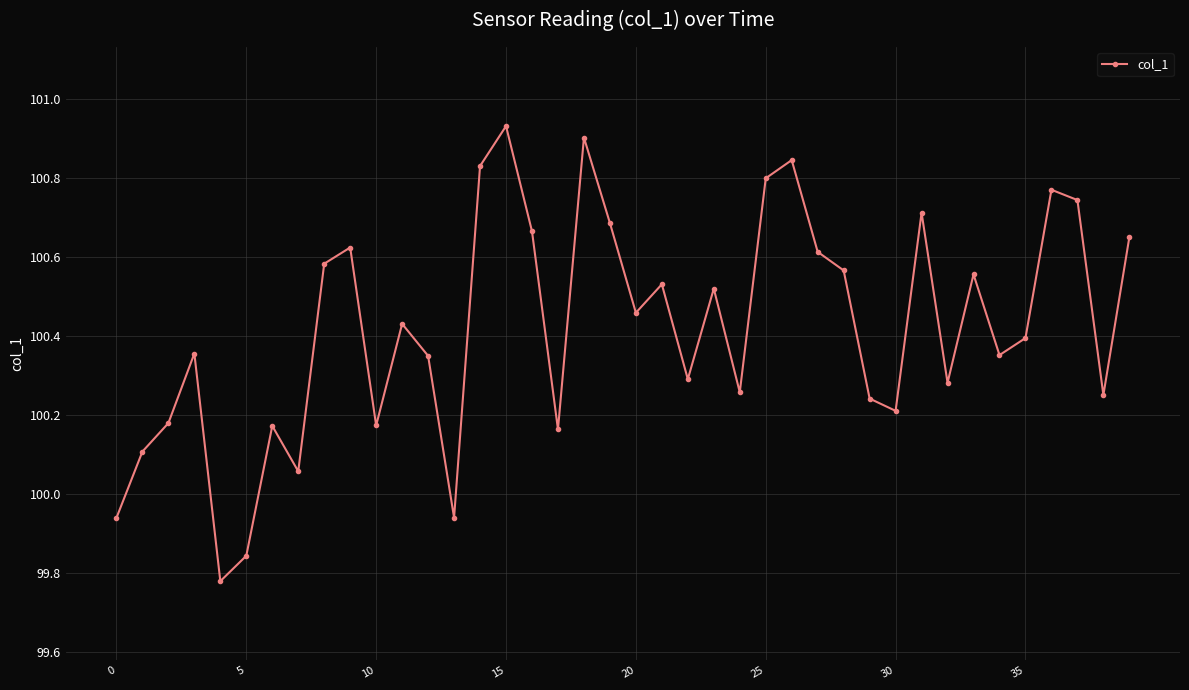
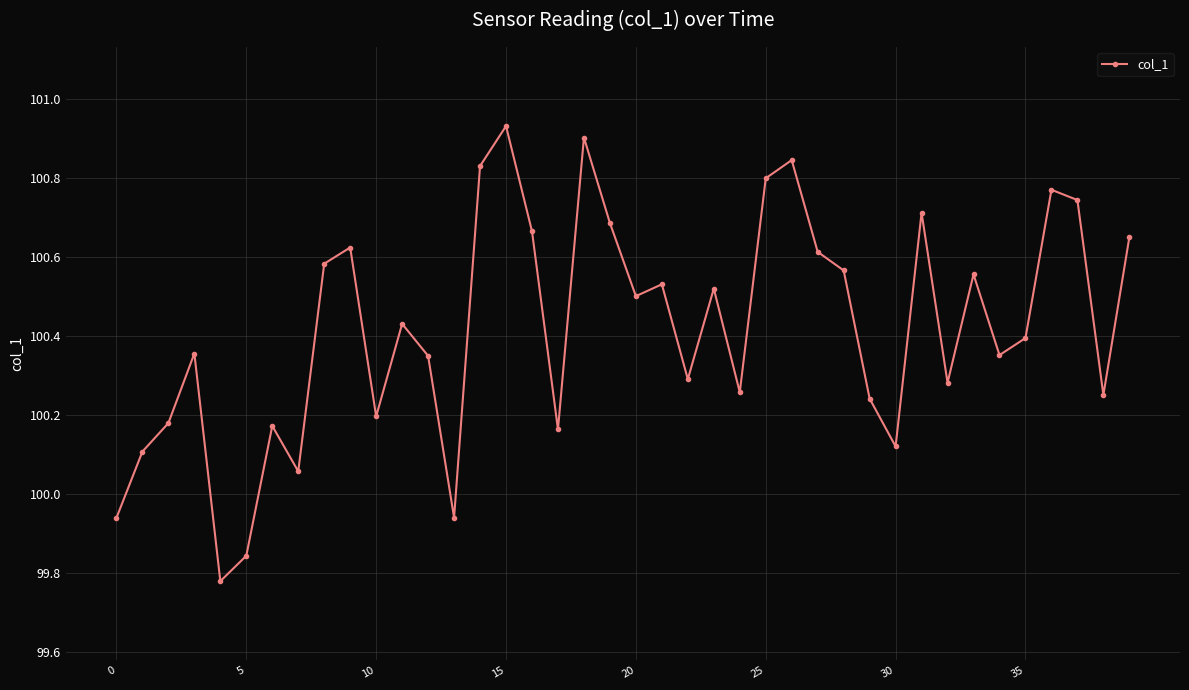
  {
    "0": 99.94,
    "5": 99.84,
-   "10": 100.17,
+   "10": 100.20,
    "15": 100.93,
-   "20": 100.46,
+   "20": 100.50,
    "25": 100.80,
-   "30": 100.21,
+   "30": 100.12,
    "35": 100.40
  }
